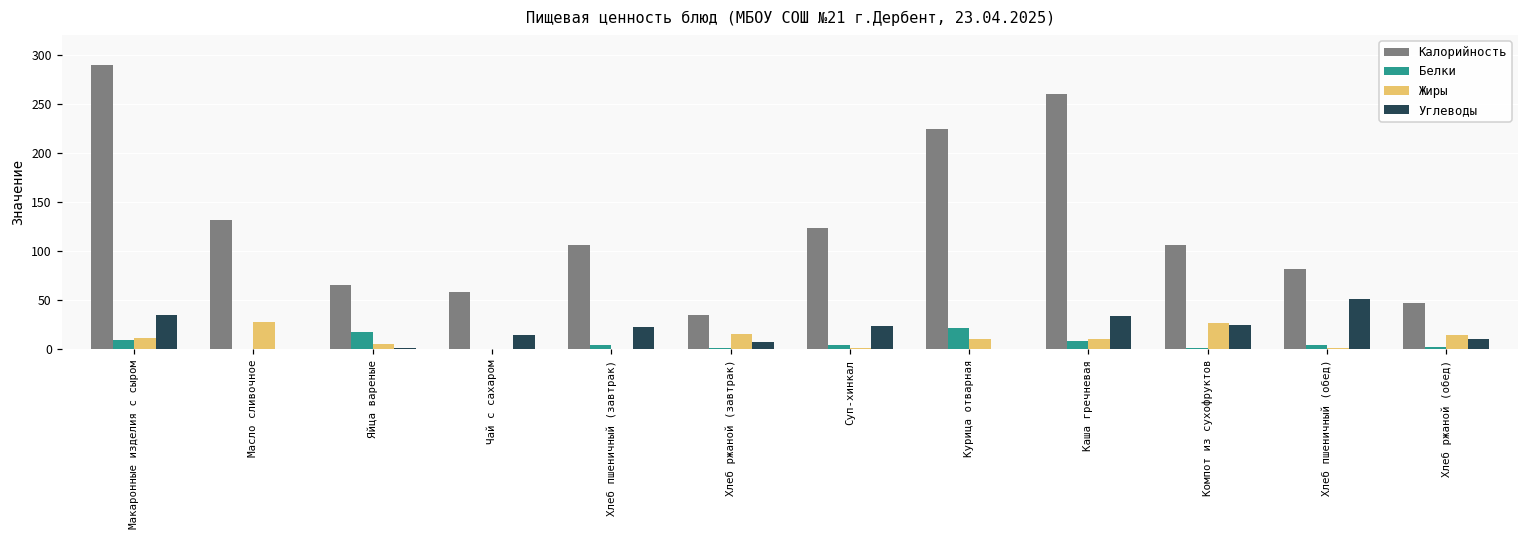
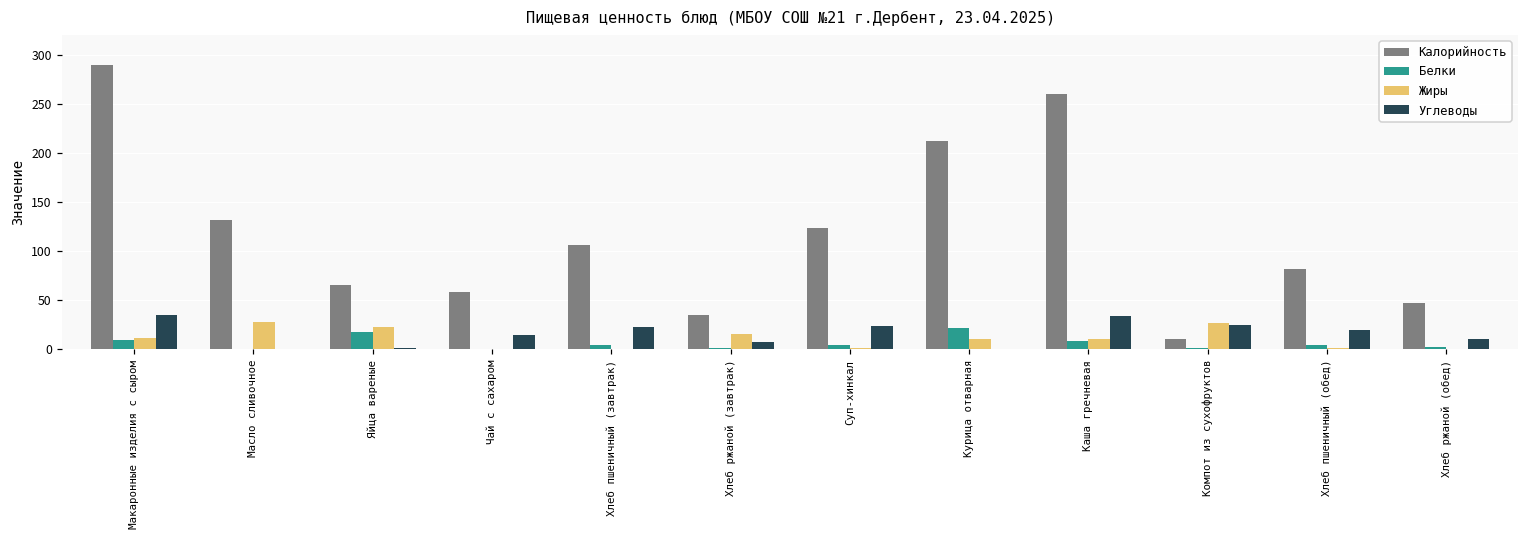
  {
    "Калорийность": {
      "Макаронные изделия с сыром": 290,
      "Масло сливочное": 130,
      "Яйца вареные": 70,
      "Чай с сахаром": 60,
      "Хлеб пшеничный (завтрак)": 110,
      "Хлеб ржаной (завтрак)": 40,
      "Суп-хинкал": 120,
-     "Курица отварная": 230,
+     "Курица отварная": 210,
      "Каша гречневая": 260,
-     "Компот из сухофруктов": 110,
+     "Компот из сухофруктов": 10,
      "Хлеб пшеничный (обед)": 80,
      "Хлеб ржаной (обед)": 50
    },
    "Белки": {
      "Макаронные изделия с сыром": 10,
      "Масло сливочное": 0,
      "Яйца вареные": 20,
      "Чай с сахаром": 0,
      "Хлеб пшеничный (завтрак)": 0,
      "Суп-хинкал": 0,
      "Курица отварная": 20,
      "Каша гречневая": 10,
      "Хлеб пшеничный (обед)": 0
    },
    "Жиры": {
      "Макаронные изделия с сыром": 10,
      "Масло сливочное": 30,
-     "Яйца вареные": 10,
+     "Яйца вареные": 20,
      "Чай с сахаром": 0,
      "Хлеб пшеничный (завтрак)": 0,
      "Хлеб ржаной (завтрак)": 20,
      "Курица отварная": 10,
      "Каша гречневая": 10,
      "Компот из сухофруктов": 30,
-     "Хлеб ржаной (обед)": 20
+     "Хлеб ржаной (обед)": 0
    },
    "Углеводы": {
      "Макаронные изделия с сыром": 40,
      "Масло сливочное": 0,
      "Чай с сахаром": 20,
      "Хлеб пшеничный (завтрак)": 20,
      "Хлеб ржаной (завтрак)": 10,
      "Суп-хинкал": 20,
      "Курица отварная": 0,
      "Каша гречневая": 30,
      "Компот из сухофруктов": 30,
-     "Хлеб пшеничный (обед)": 50,
+     "Хлеб пшеничный (обед)": 20,
      "Хлеб ржаной (обед)": 10
    }
  }
